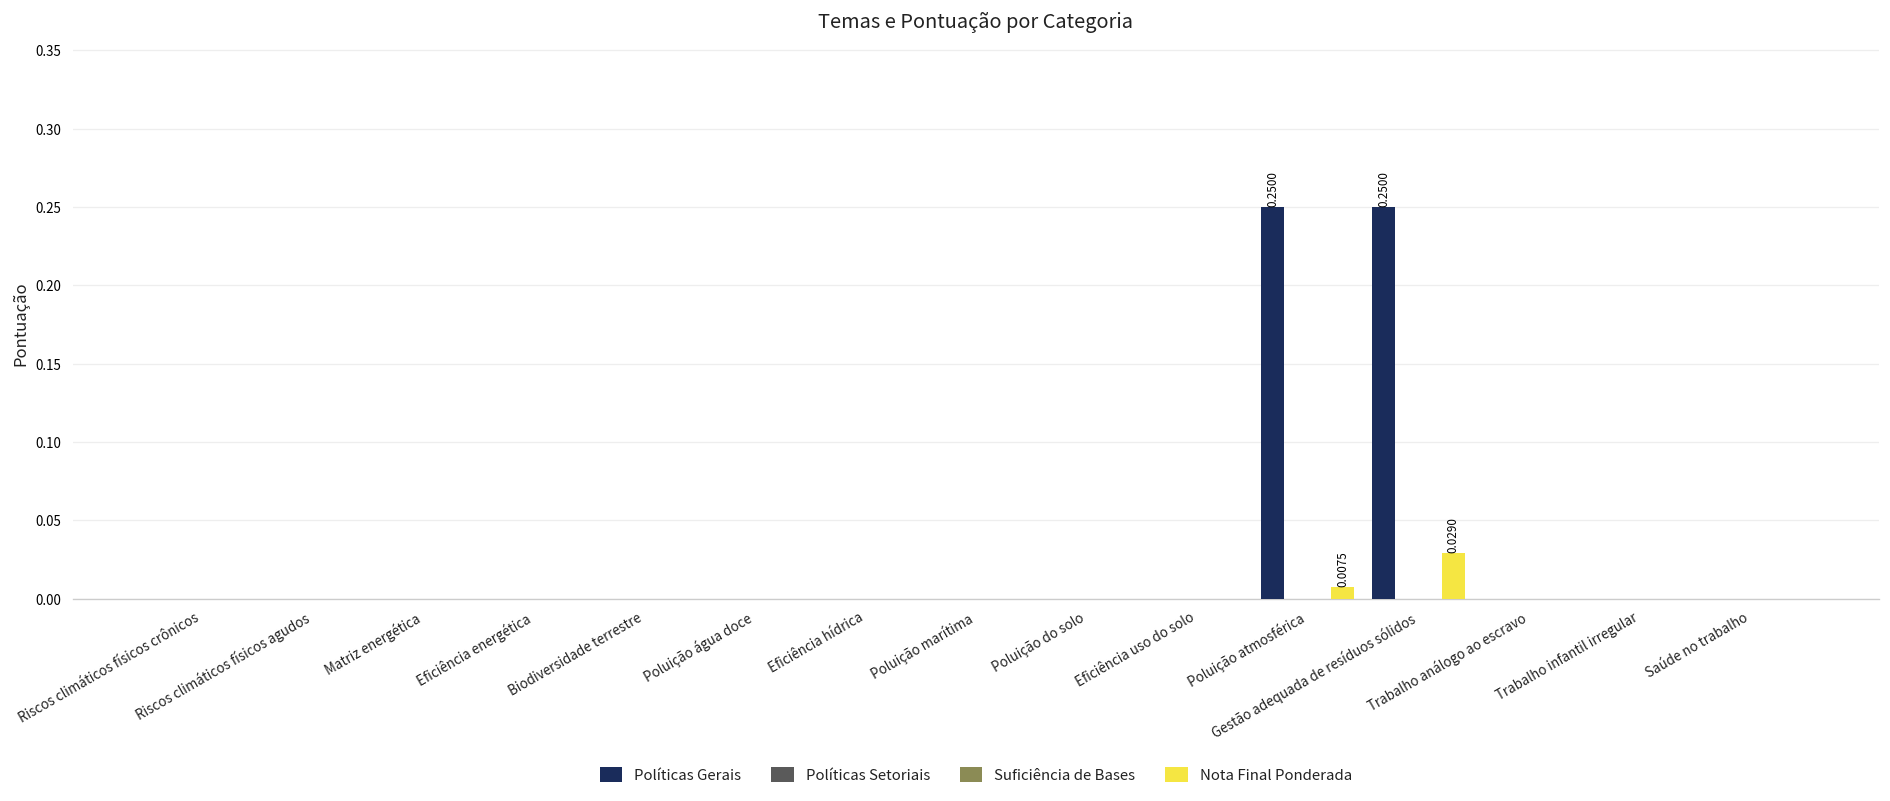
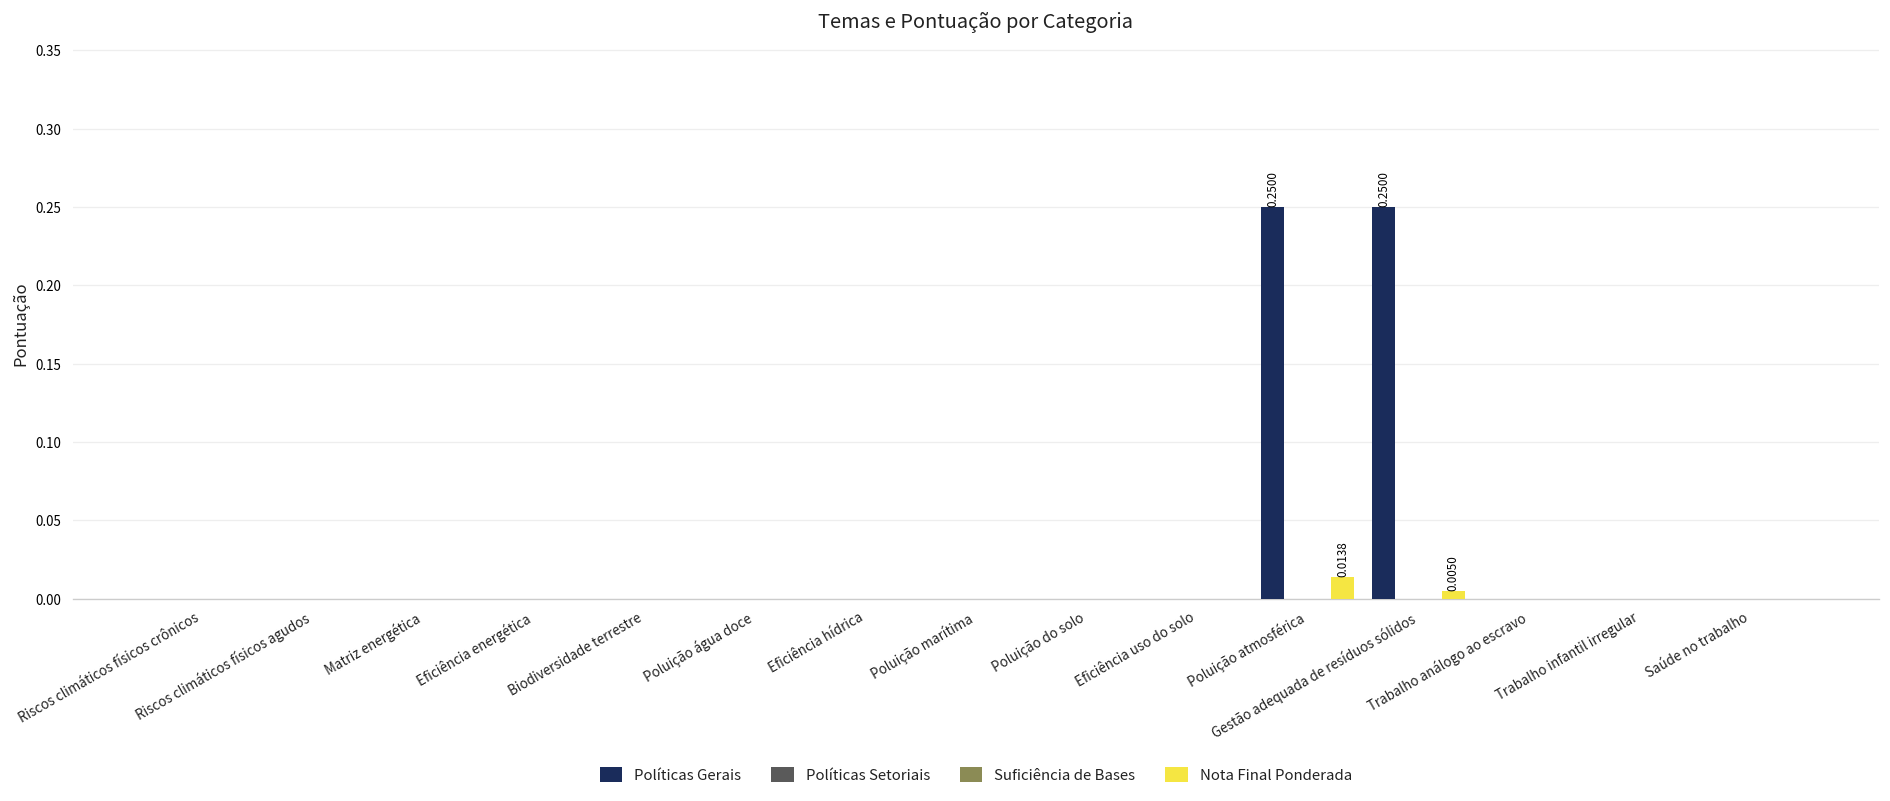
  {
    "Políticas Gerais": {
      "Poluição atmosférica": 0.2500,
      "Gestão adequada de resíduos sólidos": 0.2500
    },
    "Políticas Setoriais": {
      "Riscos climáticos físicos crônicos": 0.000,
      "Riscos climáticos físicos agudos": 0.000,
      "Matriz energética": 0.000,
      "Eficiência energética": 0.000,
      "Biodiversidade terrestre": 0.000,
      "Poluição água doce": 0.000,
      "Eficiência hídrica": 0.000,
      "Poluição marítima": 0.000,
      "Poluição do solo": 0.000,
      "Eficiência uso do solo": 0.000,
      "Poluição atmosférica": 0.000,
      "Gestão adequada de resíduos sólidos": 0.000,
      "Trabalho análogo ao escravo": 0.000,
      "Trabalho infantil irregular": 0.000,
      "Saúde no trabalho": 0.000
    },
    "Suficiência de Bases": {
      "Riscos climáticos físicos crônicos": 0.000,
      "Riscos climáticos físicos agudos": 0.000,
      "Matriz energética": 0.000,
      "Eficiência energética": 0.000,
      "Biodiversidade terrestre": 0.000,
      "Poluição água doce": 0.000,
      "Eficiência hídrica": 0.000,
      "Poluição marítima": 0.000,
      "Poluição do solo": 0.000,
      "Eficiência uso do solo": 0.000,
      "Poluição atmosférica": 0.000,
      "Gestão adequada de resíduos sólidos": 0.000,
      "Trabalho análogo ao escravo": 0.000,
      "Trabalho infantil irregular": 0.000,
      "Saúde no trabalho": 0.000
    },
    "Nota Final Ponderada": {
-     "Poluição atmosférica": 0.0075,
-     "Gestão adequada de resíduos sólidos": 0.0290
+     "Poluição atmosférica": 0.0138,
+     "Gestão adequada de resíduos sólidos": 0.0050
    }
  }
